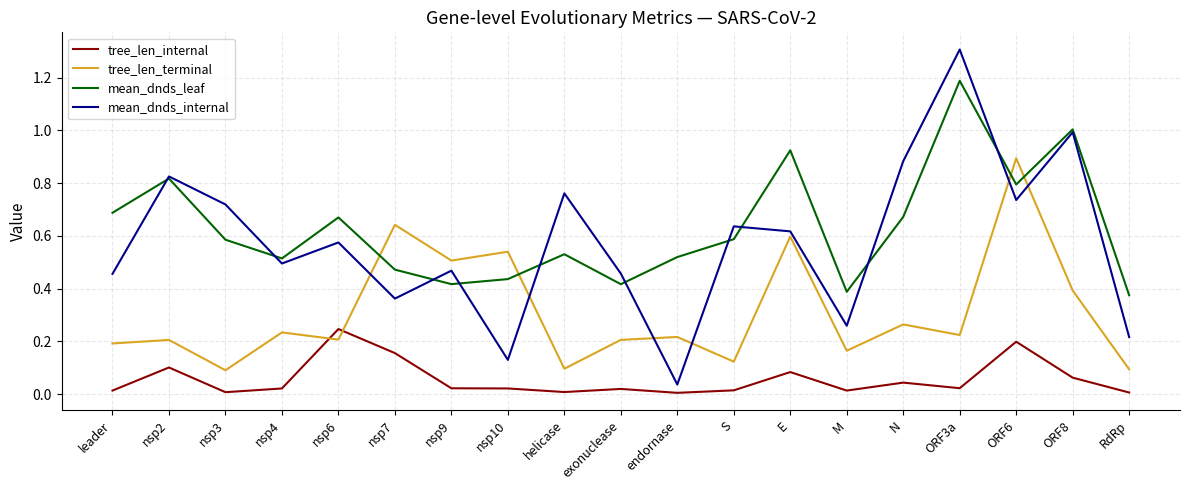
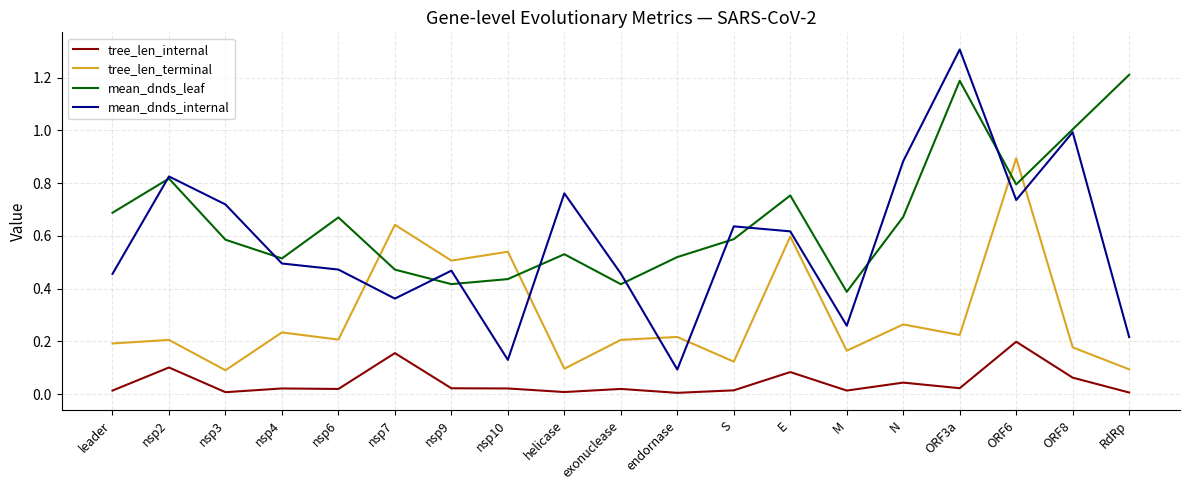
  {
    "tree_len_internal": {
      "leader": 0.01,
      "nsp2": 0.10,
      "nsp3": 0.01,
      "nsp4": 0.02,
-     "nsp6": 0.25,
+     "nsp6": 0.02,
      "nsp7": 0.16,
      "nsp9": 0.02,
      "nsp10": 0.02,
      "helicase": 0.01,
      "exonuclease": 0.02,
      "endornase": 0.00,
      "S": 0.01,
      "E": 0.08,
      "M": 0.01,
      "N": 0.04,
      "ORF3a": 0.02,
      "ORF6": 0.20,
      "ORF8": 0.06,
      "RdRp": 0.01
    },
    "tree_len_terminal": {
      "leader": 0.19,
      "nsp2": 0.21,
      "nsp3": 0.09,
      "nsp4": 0.23,
      "nsp6": 0.21,
      "nsp7": 0.64,
      "nsp9": 0.51,
      "nsp10": 0.54,
      "helicase": 0.10,
      "exonuclease": 0.21,
      "endornase": 0.22,
      "S": 0.12,
      "E": 0.60,
      "M": 0.16,
      "N": 0.26,
      "ORF3a": 0.22,
      "ORF6": 0.89,
-     "ORF8": 0.39,
+     "ORF8": 0.18,
      "RdRp": 0.09
    },
    "mean_dnds_leaf": {
      "leader": 0.69,
      "nsp3": 0.59,
      "nsp4": 0.51,
      "nsp6": 0.67,
      "nsp7": 0.47,
      "nsp9": 0.42,
      "nsp10": 0.44,
      "helicase": 0.53,
      "exonuclease": 0.42,
      "endornase": 0.52,
      "S": 0.59,
-     "E": 0.92,
+     "E": 0.75,
      "M": 0.39,
      "N": 0.67,
      "ORF3a": 1.19,
      "ORF6": 0.80,
      "ORF8": 1.00,
-     "RdRp": 0.37
+     "RdRp": 1.21
    },
    "mean_dnds_internal": {
      "leader": 0.46,
      "nsp3": 0.72,
      "nsp4": 0.50,
-     "nsp6": 0.58,
+     "nsp6": 0.47,
      "nsp7": 0.36,
      "nsp9": 0.47,
      "nsp10": 0.13,
      "helicase": 0.76,
      "exonuclease": 0.46,
-     "endornase": 0.04,
+     "endornase": 0.09,
      "S": 0.64,
      "E": 0.62,
      "M": 0.26,
      "N": 0.88,
      "ORF3a": 1.31,
      "ORF6": 0.74,
      "ORF8": 0.99,
      "RdRp": 0.22
    }
  }
